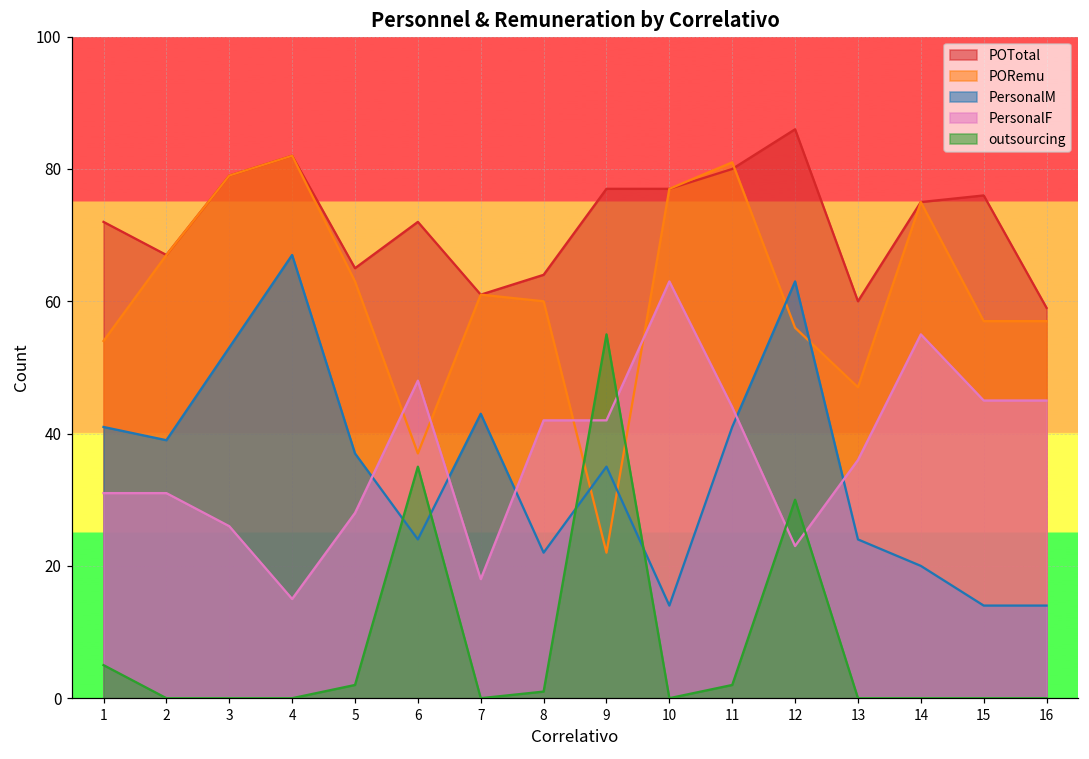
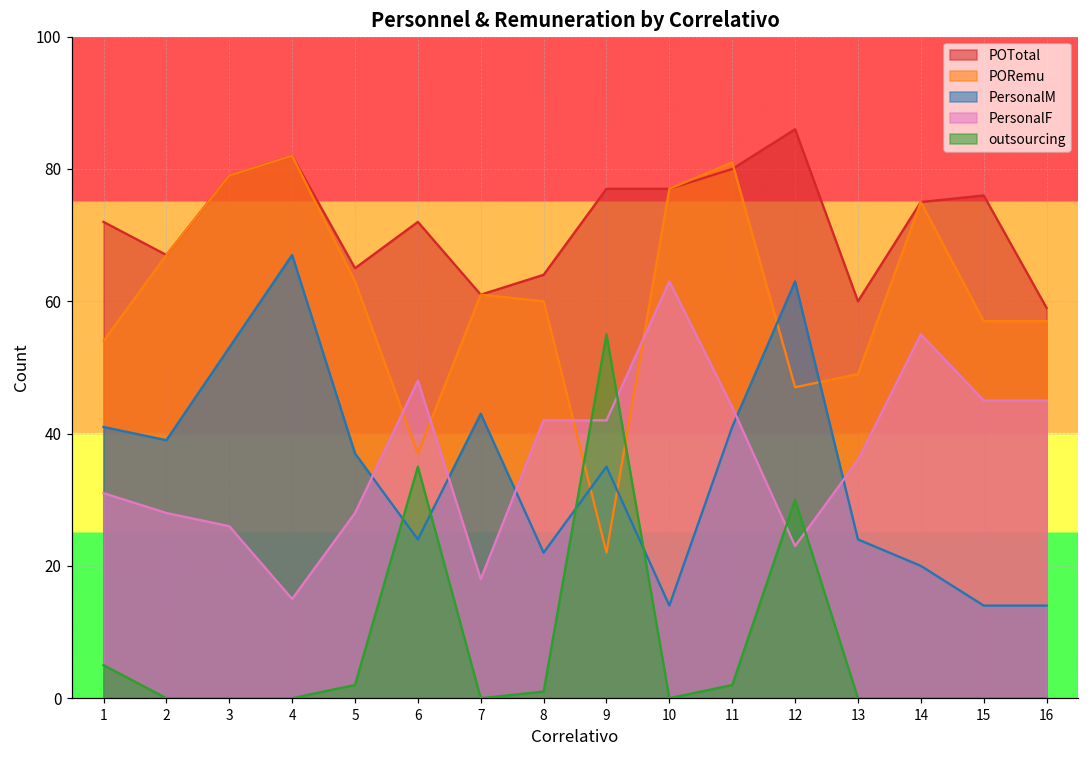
  {
    "POTotal": {
      "1": 72,
      "5": 65,
      "6": 72,
      "8": 64,
      "9": 77,
      "11": 80,
      "12": 86,
      "13": 60,
      "15": 76,
      "16": 59
    },
    "PORemu": {
      "1": 54,
      "5": 63,
      "6": 37,
      "8": 60,
      "9": 22,
      "11": 81,
-     "12": 56,
-     "13": 47,
+     "12": 47,
+     "13": 49,
      "15": 57,
      "16": 57
    },
    "PersonalM": {
      "1": 41,
      "2": 39,
      "3": 53,
      "4": 67,
      "5": 37,
      "6": 24,
      "7": 43,
      "8": 22,
      "9": 35,
      "10": 14,
      "11": 41,
      "12": 63,
      "13": 24,
      "14": 20,
      "15": 14,
      "16": 14
    },
    "PersonalF": {
      "1": 31,
-     "2": 31,
+     "2": 28,
      "3": 26,
      "4": 15,
      "5": 28,
      "6": 48,
      "7": 18,
      "8": 42,
      "9": 42,
      "10": 63,
      "11": 44,
      "12": 23,
      "13": 36,
      "14": 55,
      "15": 45,
      "16": 45
    },
    "outsourcing": {
      "1": 5,
      "2": 0,
      "3": 0,
      "4": 0,
      "5": 2,
      "6": 35,
      "7": 0,
      "8": 1,
      "9": 55,
      "10": 0,
      "11": 2,
      "12": 30,
      "13": 0,
      "14": 0,
      "15": 0,
      "16": 0
    }
  }
